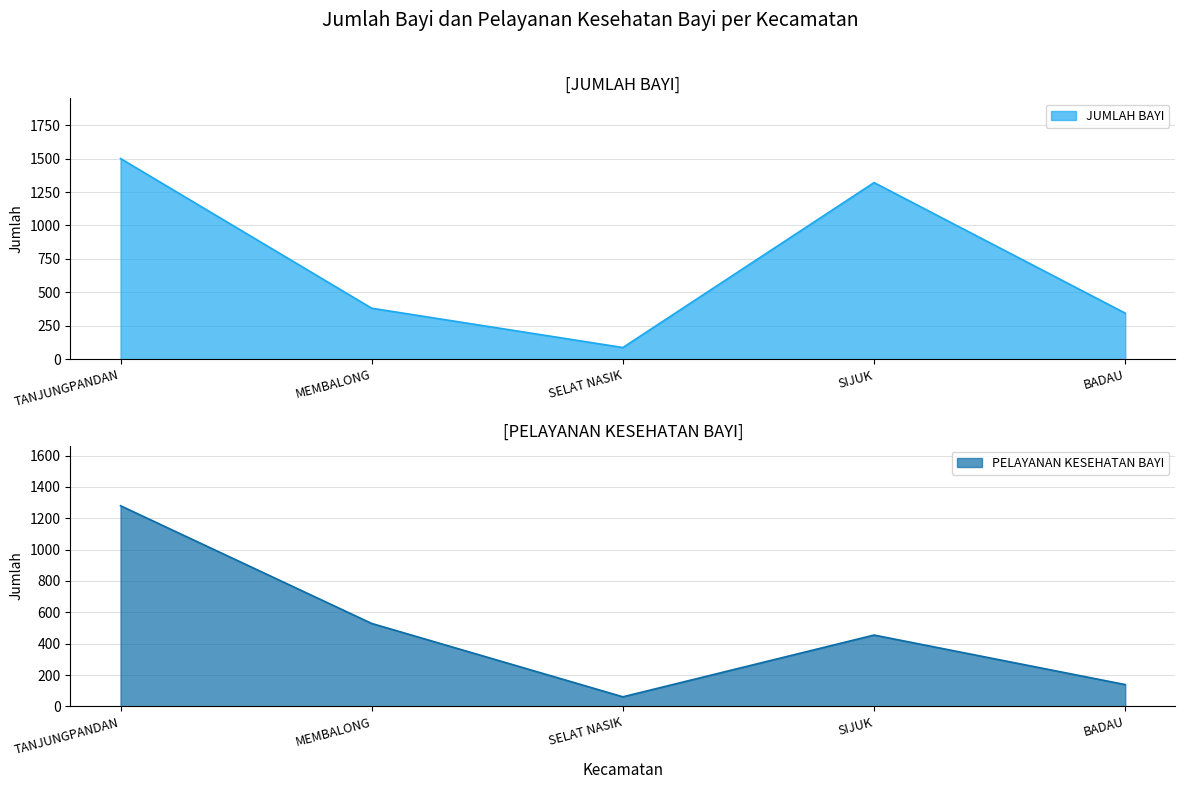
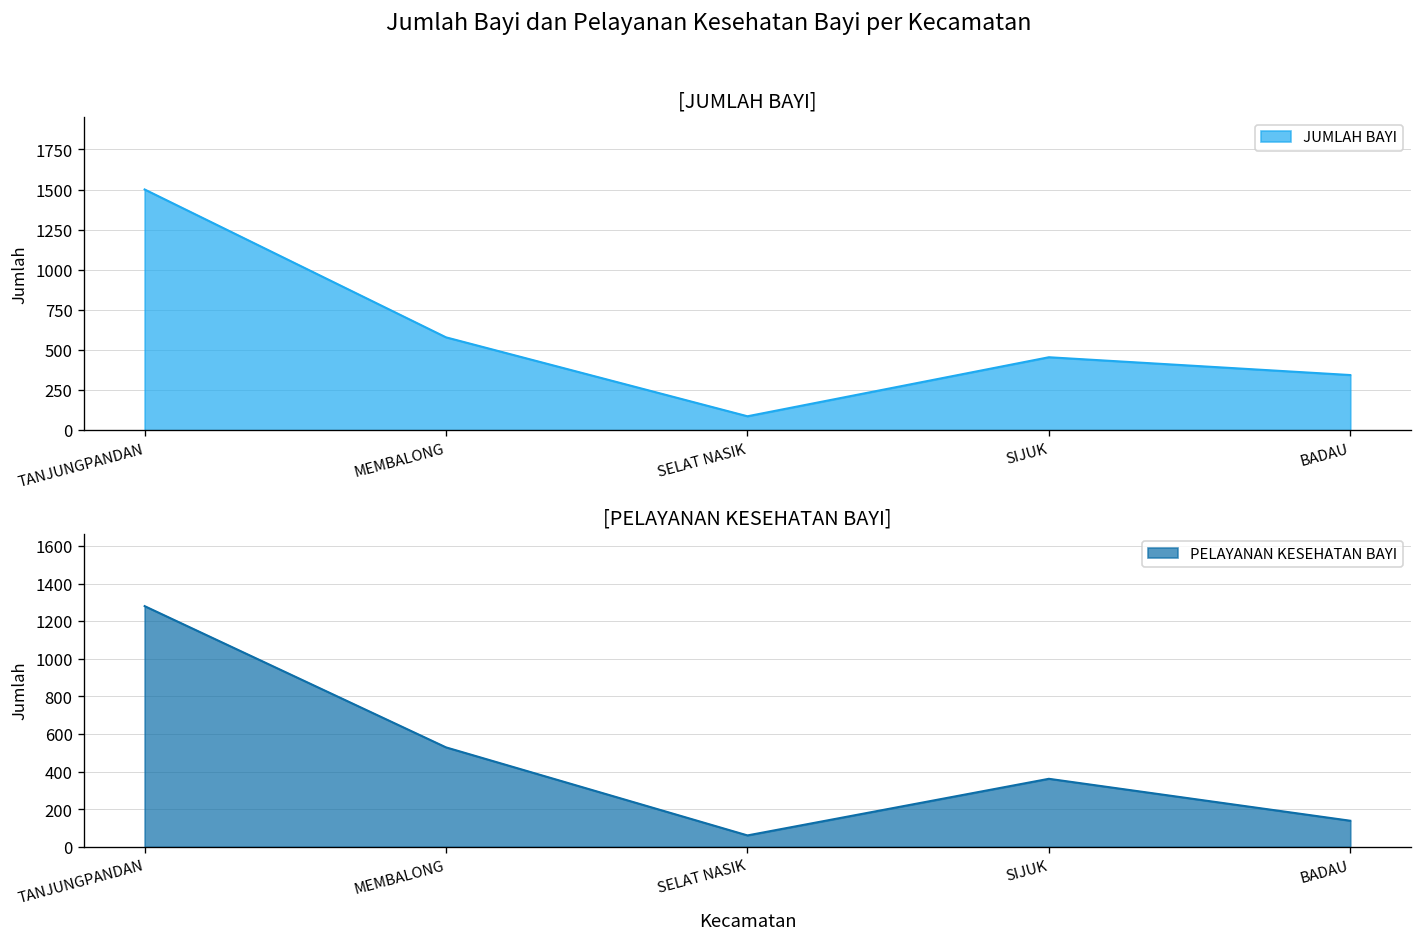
  {
    "[JUMLAH BAYI]": {
      "TANJUNGPANDAN": 1500,
-     "MEMBALONG": 380,
+     "MEMBALONG": 580,
      "SELAT NASIK": 90,
-     "SIJUK": 1320,
+     "SIJUK": 460,
      "BADAU": 340
    },
    "[PELAYANAN KESEHATAN BAYI]": {
      "TANJUNGPANDAN": 1280,
      "MEMBALONG": 530,
      "SELAT NASIK": 60,
-     "SIJUK": 460,
+     "SIJUK": 360,
      "BADAU": 140
    }
  }
